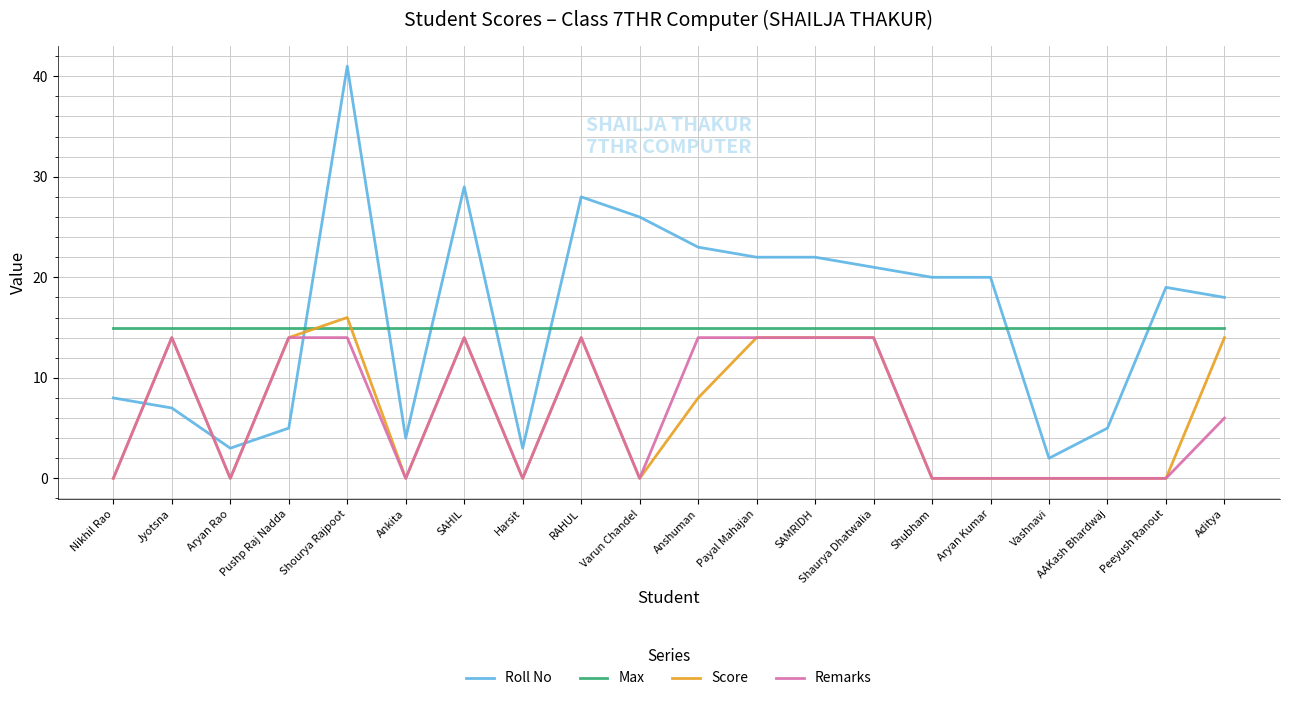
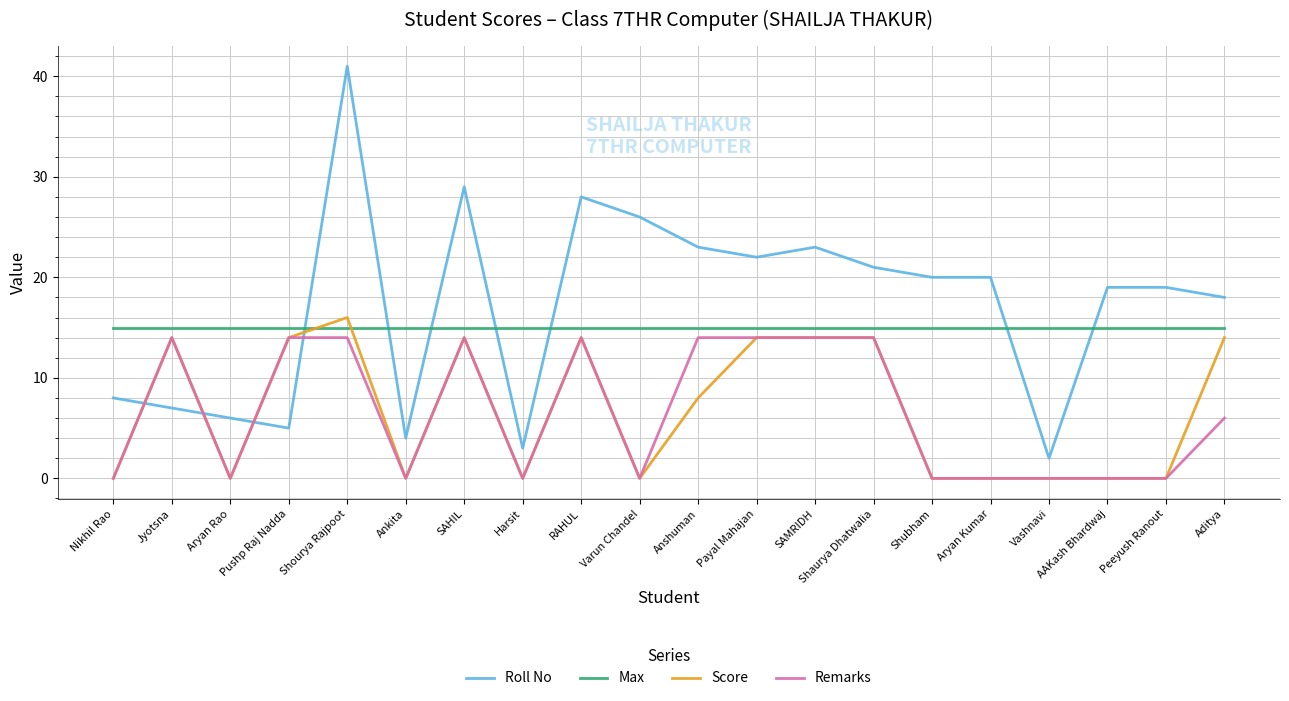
  {
    "Roll No": {
      "Nikhil Rao": 8,
      "Jyotsna": 7,
-     "Aryan Rao": 3,
+     "Aryan Rao": 6,
      "Pushp Raj Nadda": 5,
      "Shourya Rajpoot": 41,
      "Ankita": 4,
      "SAHIL": 29,
      "Harsit": 3,
      "RAHUL": 28,
      "Varun Chandel": 26,
      "Anshuman": 23,
      "Payal Mahajan": 22,
-     "SAMRIDH": 22,
+     "SAMRIDH": 23,
      "Shaurya Dhatwalia": 21,
      "Shubham": 20,
      "Aryan Kumar": 20,
      "Vashnavi": 2,
-     "AAKash Bhardwaj": 5,
+     "AAKash Bhardwaj": 19,
      "Peeyush Ranout": 19,
      "Aditya": 18
    },
    "Max": {
      "Nikhil Rao": 15,
      "Jyotsna": 15,
      "Aryan Rao": 15,
      "Pushp Raj Nadda": 15,
      "Shourya Rajpoot": 15,
      "Ankita": 15,
      "SAHIL": 15,
      "Harsit": 15,
      "RAHUL": 15,
      "Varun Chandel": 15,
      "Anshuman": 15,
      "Payal Mahajan": 15,
      "SAMRIDH": 15,
      "Shaurya Dhatwalia": 15,
      "Shubham": 15,
      "Aryan Kumar": 15,
      "Vashnavi": 15,
      "AAKash Bhardwaj": 15,
      "Peeyush Ranout": 15,
      "Aditya": 15
    },
    "Score": {
      "Shourya Rajpoot": 16,
      "Anshuman": 8,
      "Aditya": 14
    },
    "Remarks": {
      "Shourya Rajpoot": 14,
      "Anshuman": 14,
      "Aditya": 6
    }
  }
